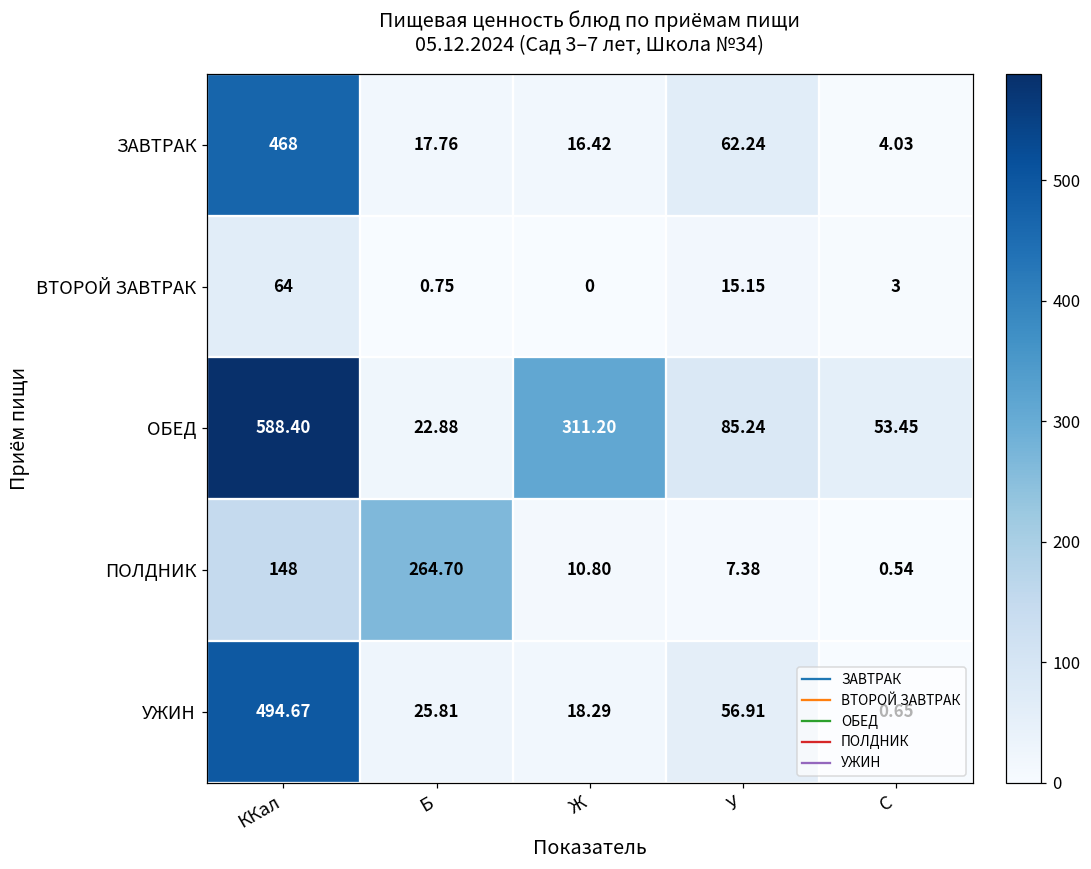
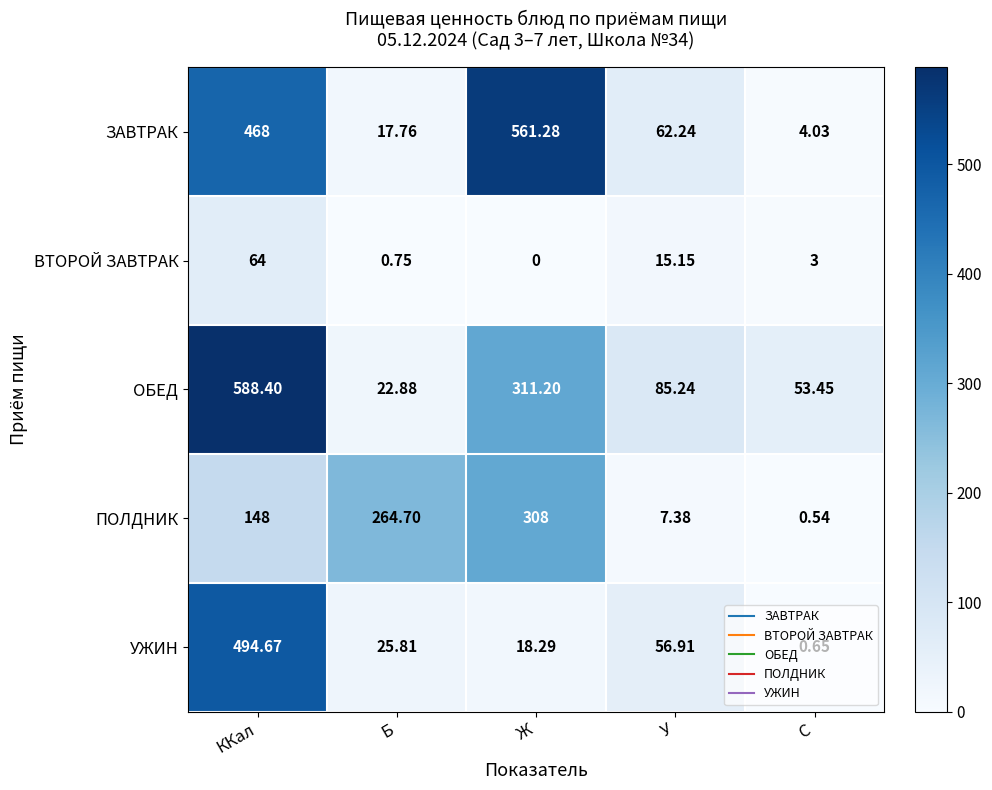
  {
    "ЗАВТРАК": {
      "ККал": 468,
      "Б": 17.76,
-     "Ж": 16.42,
+     "Ж": 561.28,
      "У": 62.24,
      "C": 4.03
    },
    "ВТОРОЙ ЗАВТРАК": {
      "ККал": 64,
      "Б": 0.75,
      "Ж": 0,
      "У": 15.15,
      "C": 3
    },
    "ОБЕД": {
      "ККал": 588.40,
      "Б": 22.88,
      "Ж": 311.20,
      "У": 85.24,
      "C": 53.45
    },
    "ПОЛДНИК": {
      "ККал": 148,
      "Б": 264.70,
-     "Ж": 10.80,
+     "Ж": 308,
      "У": 7.38,
      "C": 0.54
    },
    "УЖИН": {
      "ККал": 494.67,
      "Б": 25.81,
      "Ж": 18.29,
      "У": 56.91
    }
  }
